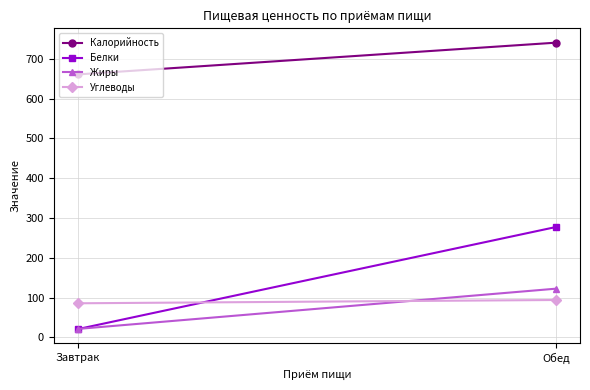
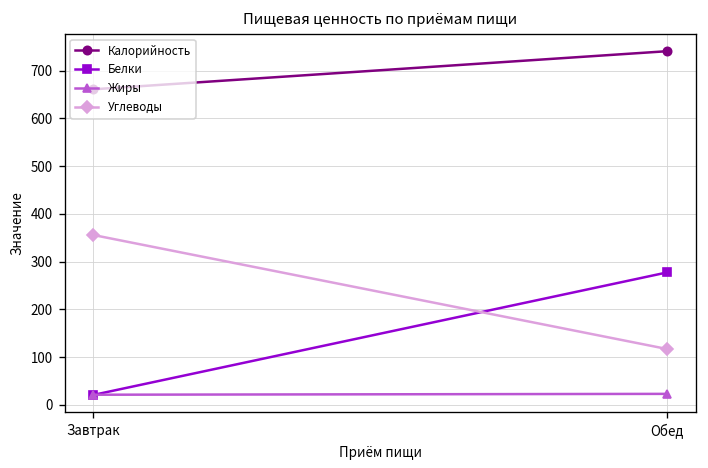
  {
    "Калорийность": {
      "Обед": 740
    },
    "Белки": {
      "Обед": 280
    },
    "Жиры": {
-     "Обед": 120
+     "Обед": 20
    },
    "Углеводы": {
-     "Завтрак": 90,
-     "Обед": 90
+     "Завтрак": 360,
+     "Обед": 120
    }
  }
